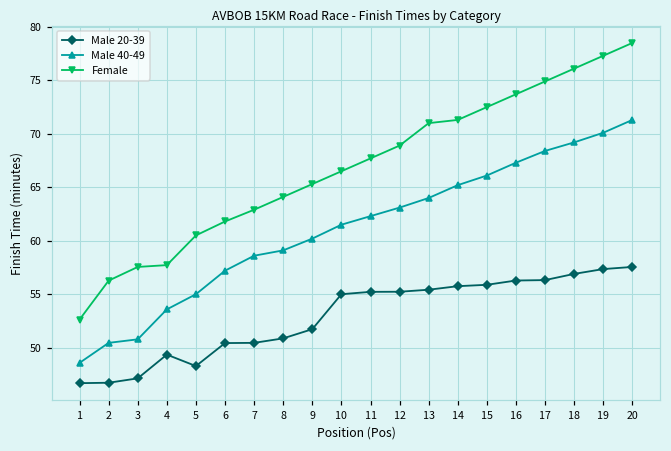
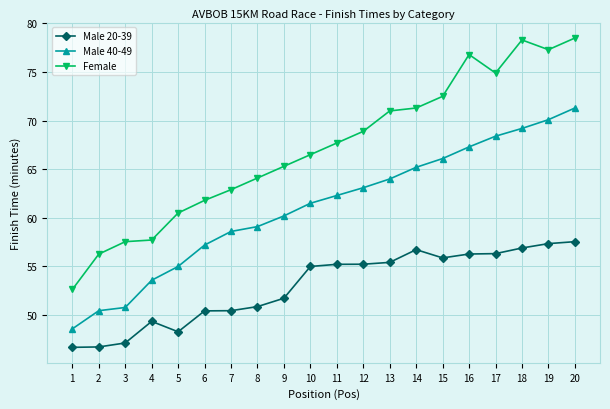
  {
    "Male 20-39": {
      "1": 47,
      "2": 47,
      "3": 47,
      "4": 49,
      "5": 48,
      "6": 50,
      "7": 50,
      "8": 51,
      "9": 52,
      "10": 55,
      "11": 55,
      "12": 55,
      "13": 55,
-     "14": 56,
+     "14": 57,
      "15": 56,
      "16": 56,
      "17": 56,
      "18": 57,
      "19": 57,
      "20": 58
    },
    "Male 40-49": {
      "1": 49,
      "2": 50,
      "3": 51,
      "4": 54,
      "5": 55,
      "6": 57,
      "7": 59,
      "8": 59,
      "9": 60,
      "10": 62,
      "11": 62,
      "12": 63,
      "13": 64,
      "14": 65,
      "15": 66,
      "16": 67,
      "17": 68,
      "18": 69,
      "19": 70,
      "20": 71
    },
    "Female": {
      "1": 53,
      "2": 56,
      "3": 58,
      "4": 58,
      "5": 61,
      "6": 62,
      "7": 63,
      "8": 64,
      "9": 65,
      "10": 67,
      "11": 68,
      "12": 69,
      "13": 71,
      "14": 71,
      "15": 73,
-     "16": 74,
+     "16": 77,
      "17": 75,
-     "18": 76,
+     "18": 78,
      "19": 77,
      "20": 79
    }
  }
